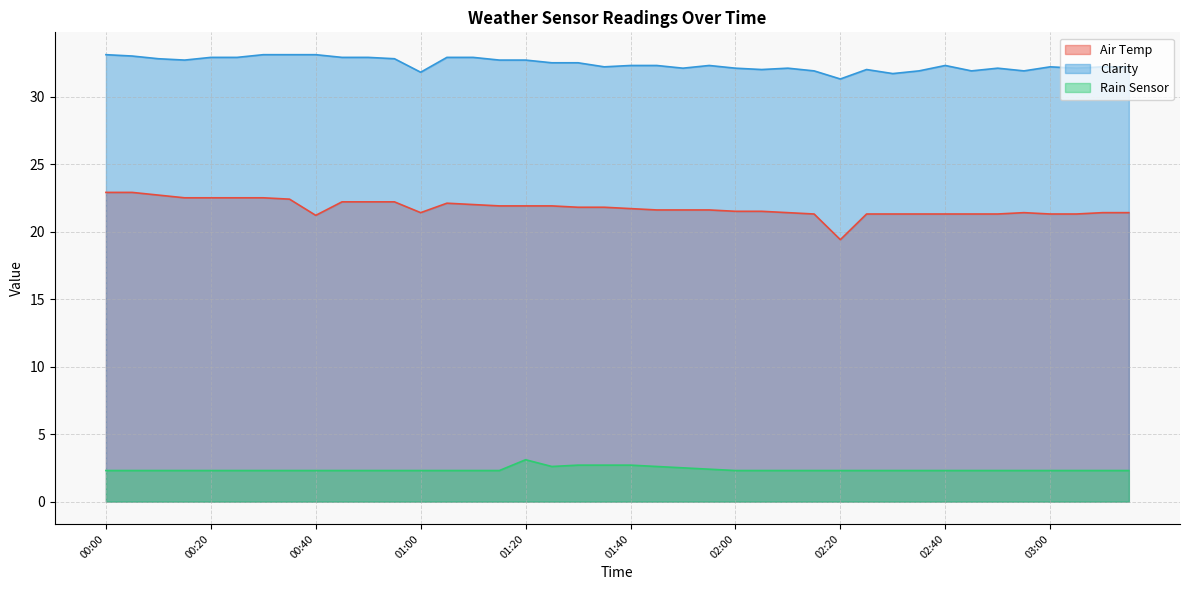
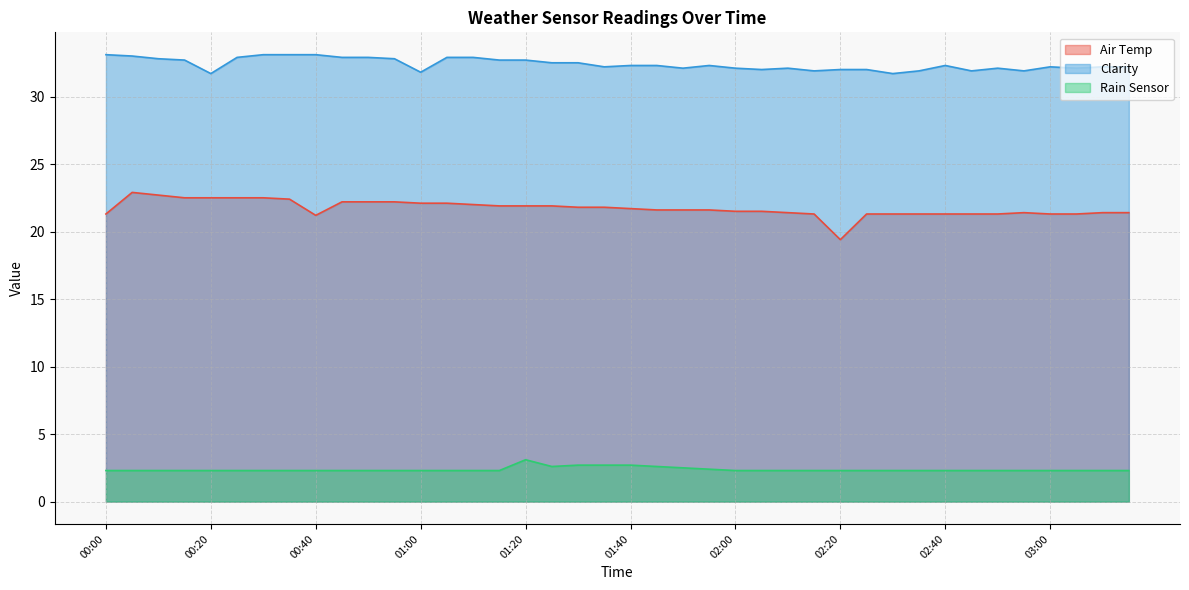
  {
    "Air Temp": {
-     "00:00": 22.9,
+     "00:00": 21.3,
      "00:20": 22.5,
      "00:40": 21.2,
-     "01:00": 21.4,
+     "01:00": 22.1,
      "01:20": 21.9,
      "01:40": 21.7,
      "02:00": 21.5,
      "02:20": 19.4,
      "02:40": 21.3,
      "03:00": 21.3
    },
    "Clarity": {
      "00:00": 33.1,
-     "00:20": 32.9,
+     "00:20": 31.7,
      "00:40": 33.1,
      "01:00": 31.8,
      "01:20": 32.7,
      "01:40": 32.3,
      "02:00": 32.1,
-     "02:20": 31.3,
+     "02:20": 32.0,
      "02:40": 32.3,
      "03:00": 32.2
    },
    "Rain Sensor": {
      "00:00": 2.3,
      "00:20": 2.3,
      "00:40": 2.3,
      "01:00": 2.3,
      "01:20": 3.1,
      "01:40": 2.7,
      "02:00": 2.3,
      "02:20": 2.3,
      "02:40": 2.3,
      "03:00": 2.3
    }
  }
